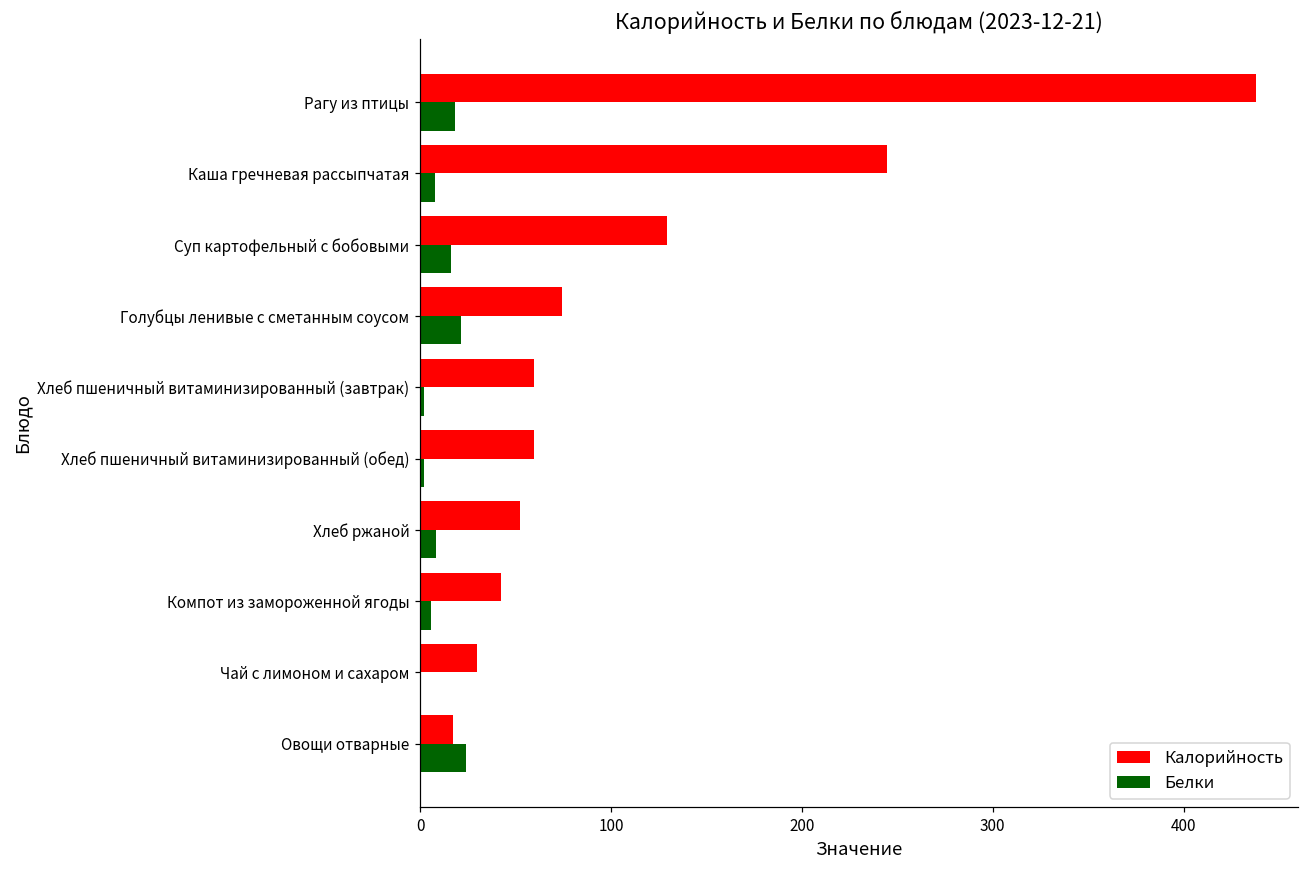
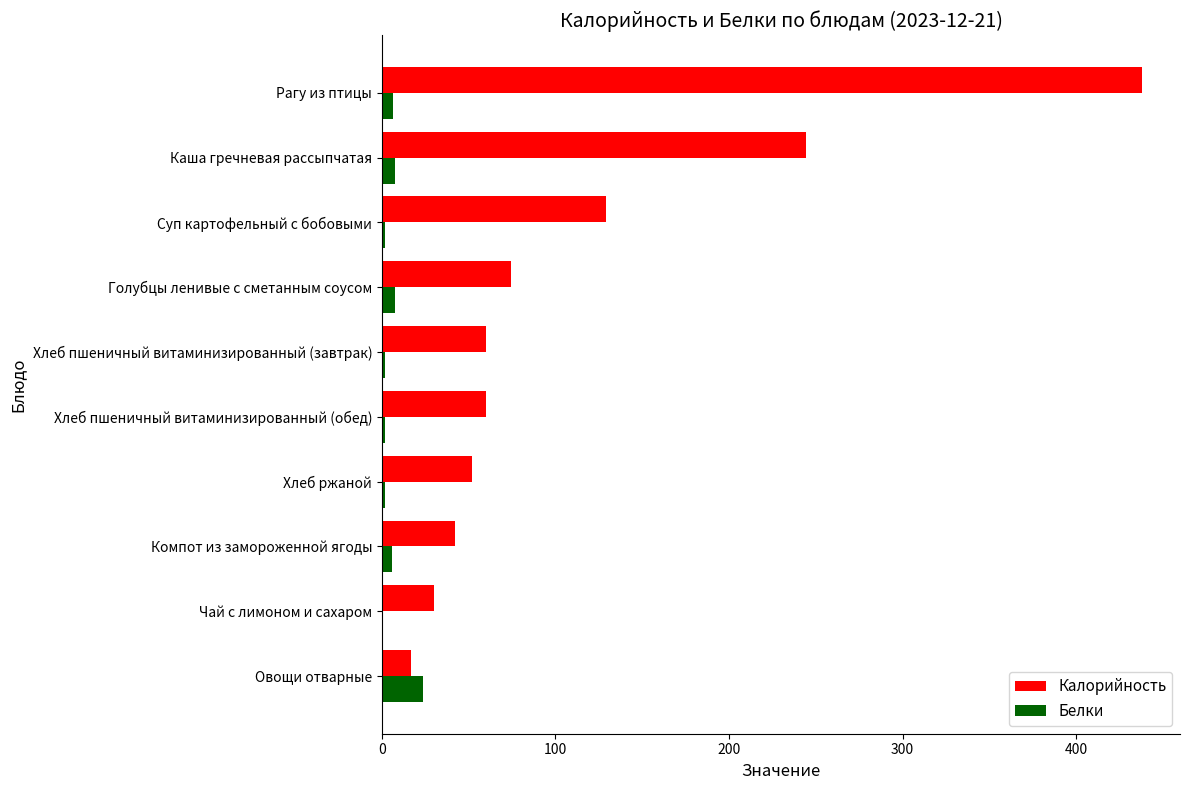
  {
    "Калорийность": {
      "Рагу из птицы": 438,
      "Каша гречневая рассыпчатая": 245,
      "Суп картофельный с бобовыми": 129,
      "Голубцы ленивые с сметанным соусом": 74,
      "Хлеб пшеничный витаминизированный (завтрак)": 60,
      "Хлеб пшеничный витаминизированный (обед)": 60,
      "Хлеб ржаной": 52,
      "Компот из замороженной ягоды": 42,
      "Чай с лимоном и сахаром": 30,
      "Овощи отварные": 17
    },
    "Белки": {
-     "Рагу из птицы": 18,
+     "Рагу из птицы": 7,
      "Каша гречневая рассыпчатая": 8,
-     "Суп картофельный с бобовыми": 16,
-     "Голубцы ленивые с сметанным соусом": 22,
+     "Суп картофельный с бобовыми": 2,
+     "Голубцы ленивые с сметанным соусом": 8,
      "Хлеб пшеничный витаминизированный (завтрак)": 2,
      "Хлеб пшеничный витаминизированный (обед)": 2,
-     "Хлеб ржаной": 8,
+     "Хлеб ржаной": 2,
      "Компот из замороженной ягоды": 6,
      "Овощи отварные": 24
    }
  }
